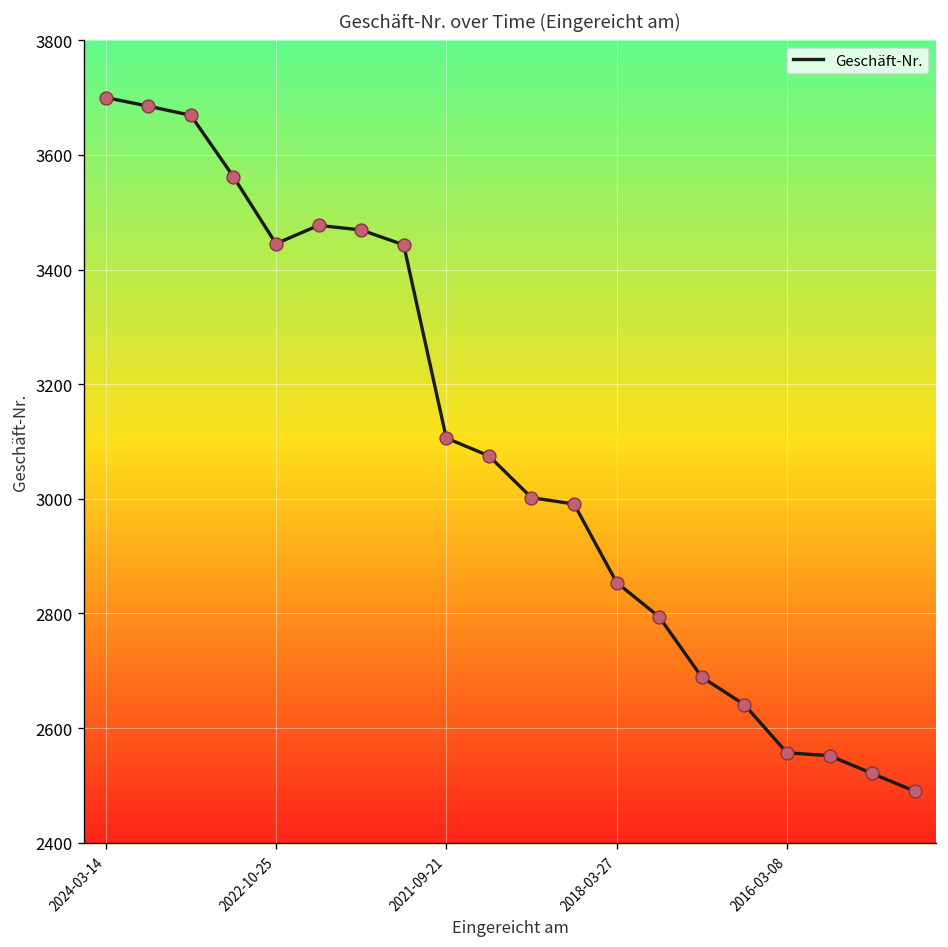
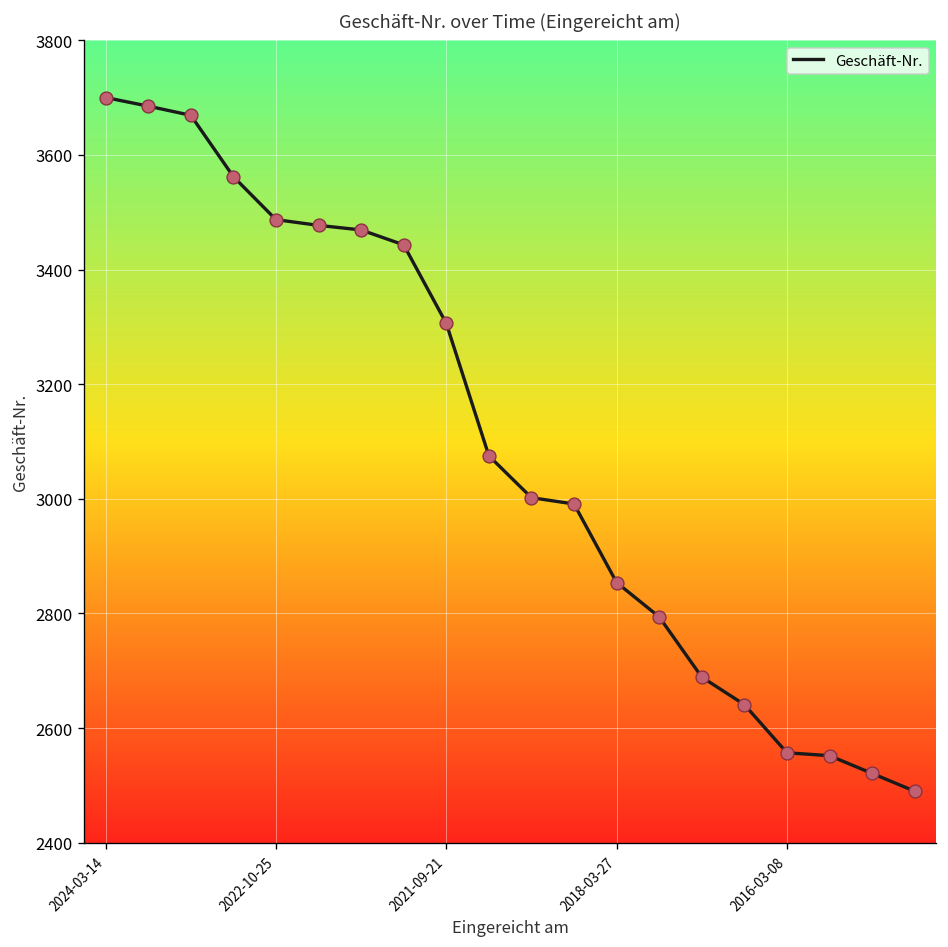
  {
    "2024-03-14": 3700,
-   "2022-10-25": 3450,
-   "2021-09-21": 3110,
+   "2022-10-25": 3490,
+   "2021-09-21": 3310,
    "2018-03-27": 2850,
    "2016-03-08": 2560
  }
